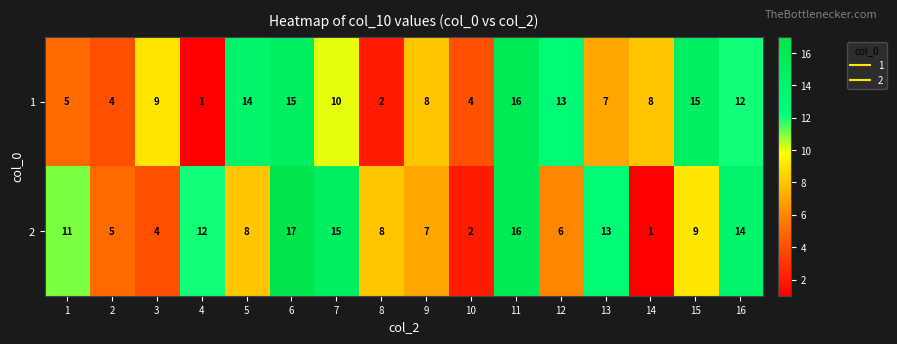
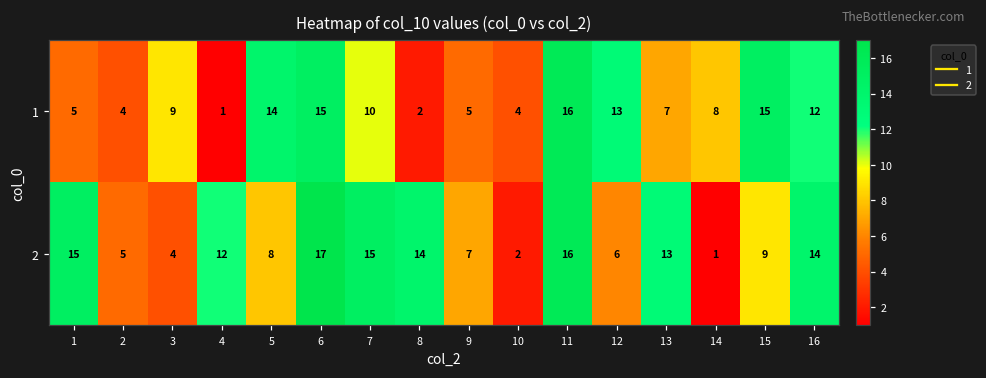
  {
    "1": {
      "1": 5,
      "2": 4,
      "3": 9,
      "4": 1,
      "5": 14,
      "6": 15,
      "7": 10,
      "8": 2,
-     "9": 8,
+     "9": 5,
      "10": 4,
      "11": 16,
      "12": 13,
      "13": 7,
      "14": 8,
      "15": 15,
      "16": 12
    },
    "2": {
-     "1": 11,
+     "1": 15,
      "2": 5,
      "3": 4,
      "4": 12,
      "5": 8,
      "6": 17,
      "7": 15,
-     "8": 8,
+     "8": 14,
      "9": 7,
      "10": 2,
      "11": 16,
      "12": 6,
      "13": 13,
      "14": 1,
      "15": 9,
      "16": 14
    }
  }
